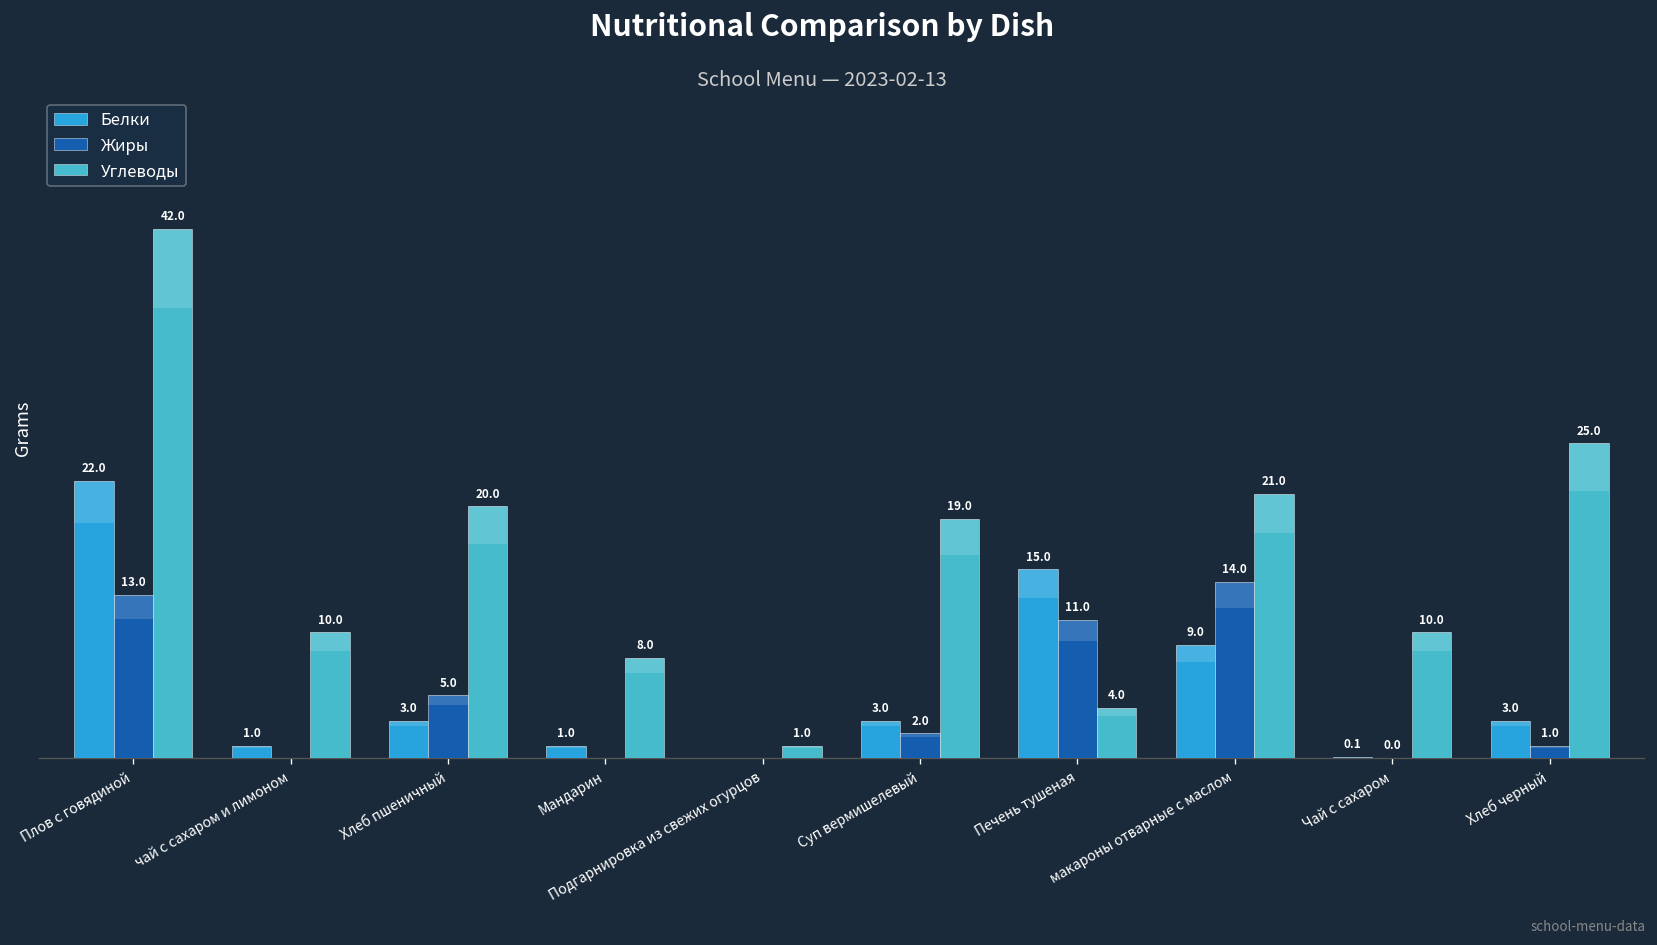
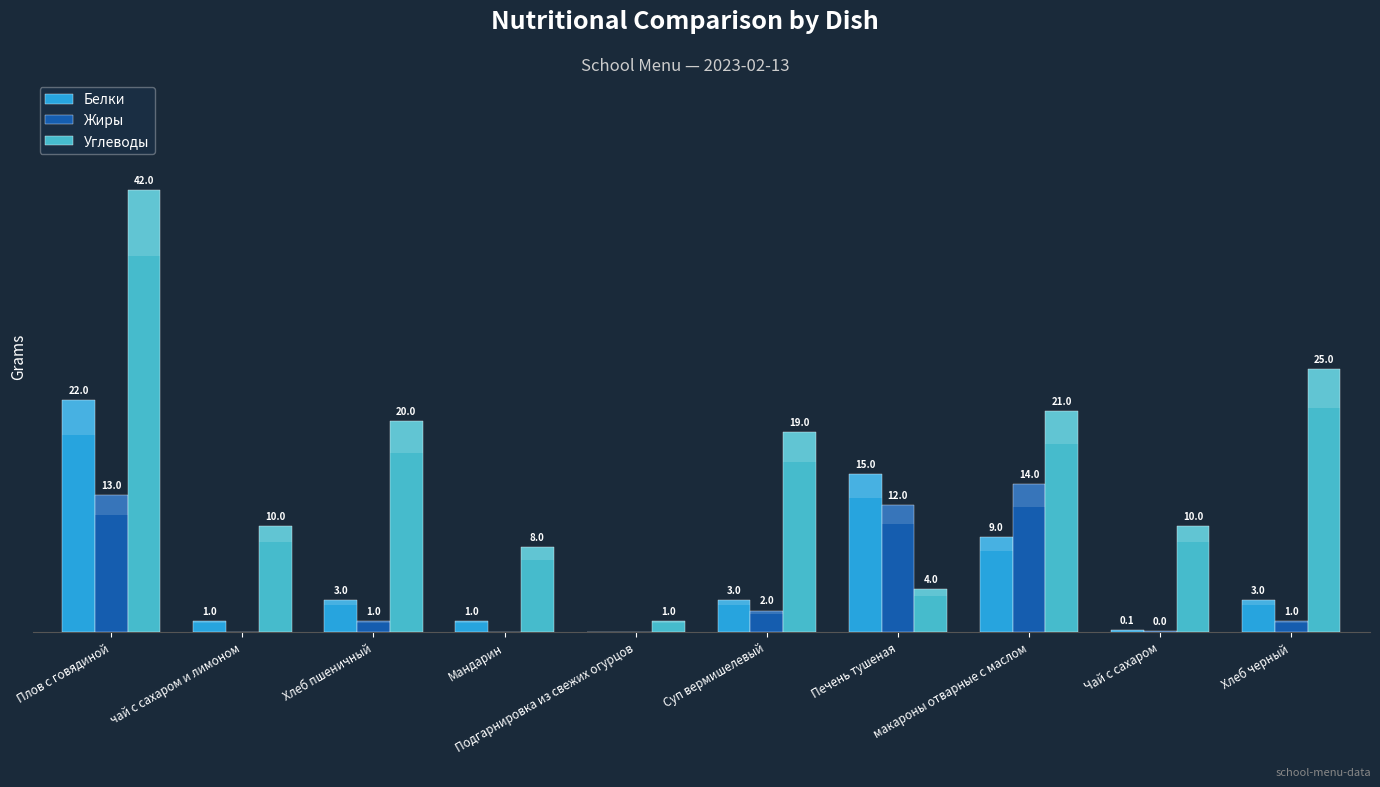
  {
    "Жиры": {
      "Плов с говядиной": 13.0,
-     "Хлеб пшеничный": 5.0,
+     "Хлеб пшеничный": 1.0,
      "Суп вермишелевый": 2.0,
-     "Печень тушеная": 11.0,
+     "Печень тушеная": 12.0,
      "макароны отварные с маслом": 14.0,
      "Чай с сахаром": 0.0,
      "Хлеб черный": 1.0
    }
  }
